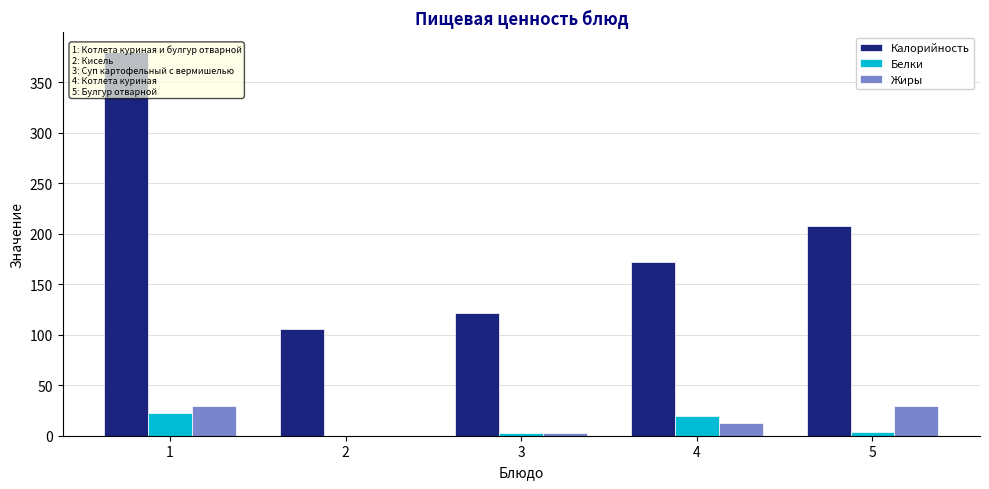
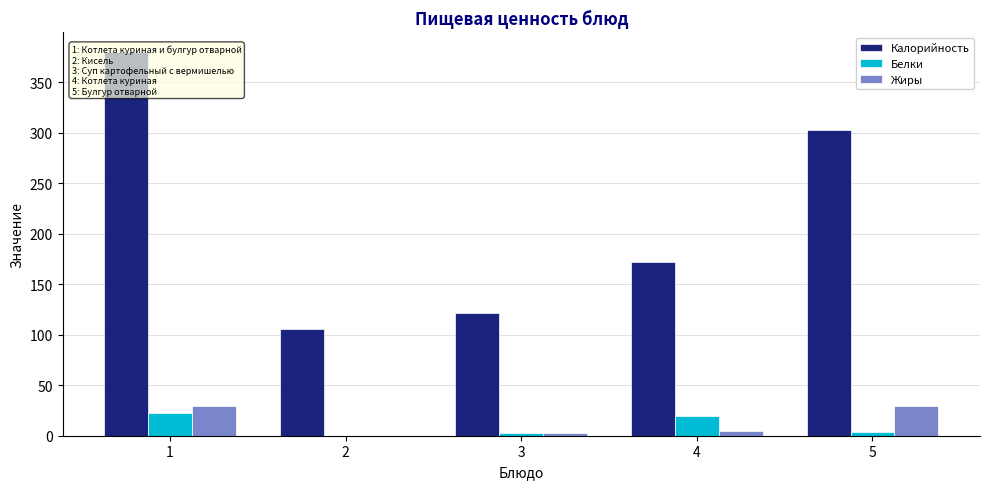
  {
    "Калорийность": {
      "2": 106,
      "3": 121,
      "4": 172,
-     "5": 208
+     "5": 303
    },
    "Белки": {
      "1": 23,
      "2": 0,
      "3": 3,
      "4": 19,
      "5": 4
    },
    "Жиры": {
      "1": 29,
      "2": 0,
      "3": 3,
-     "4": 13,
+     "4": 4,
      "5": 30
    }
  }
